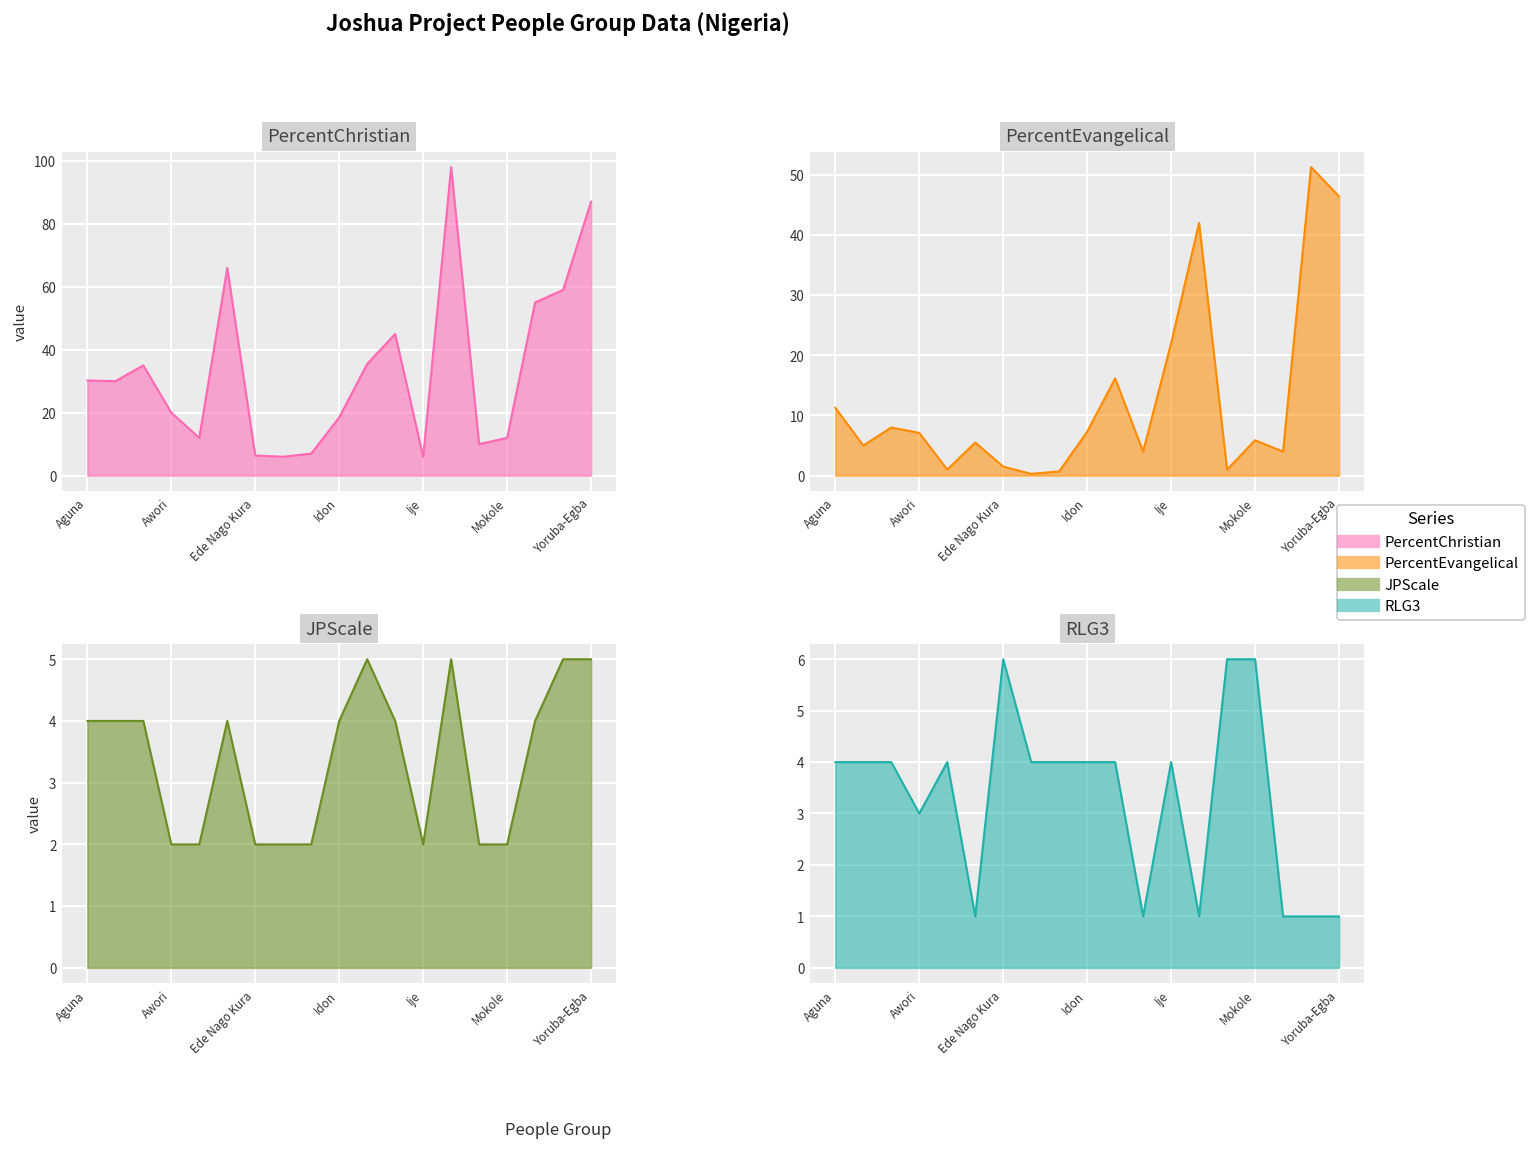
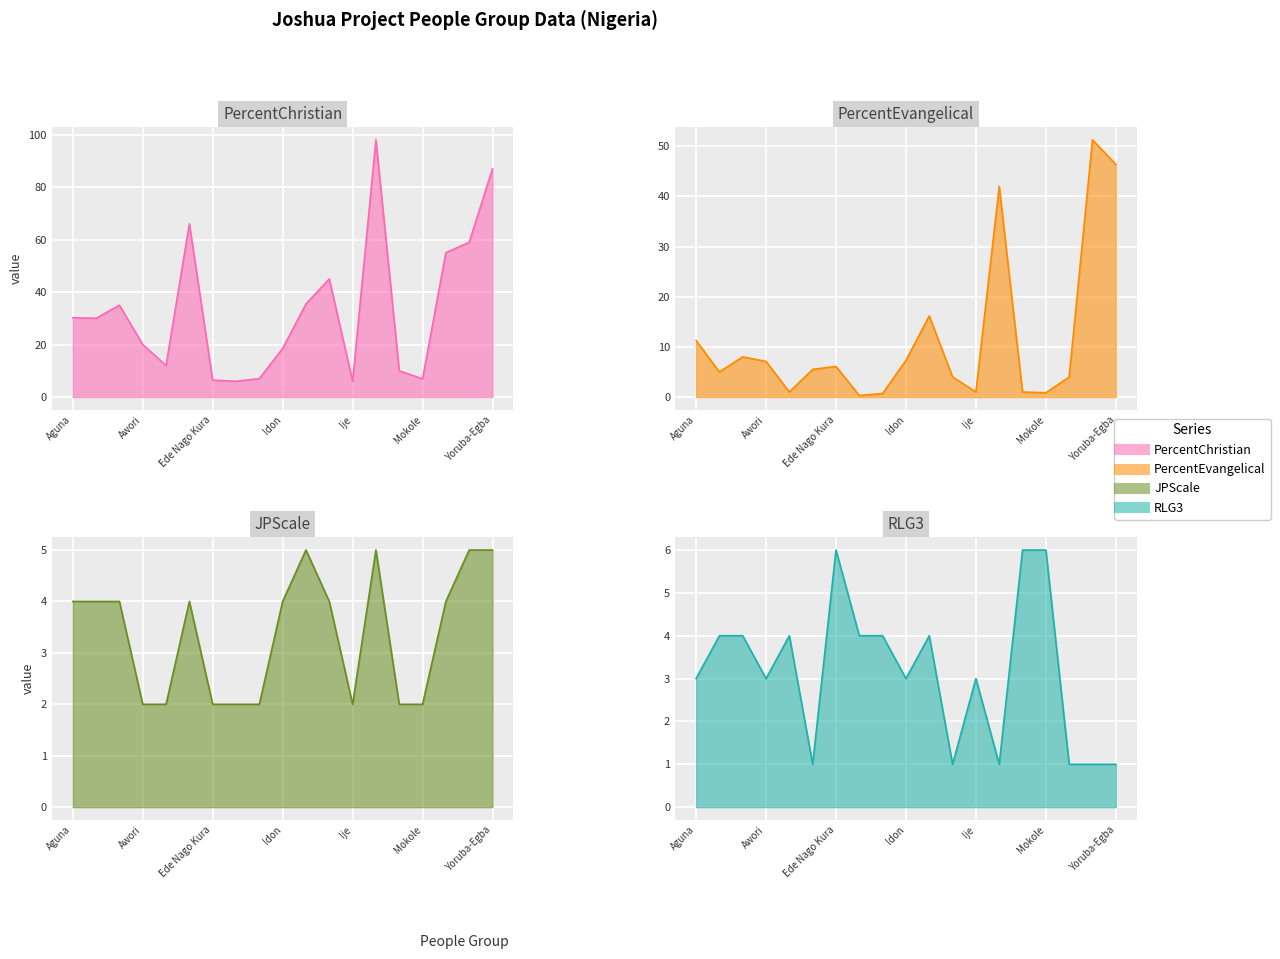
  {
    "PercentChristian": {
      "Aguna": 30,
      "Awori": 20,
      "Ede Nago Kura": 6,
      "Idon": 19,
      "Ije": 6,
-     "Mokole": 12,
+     "Mokole": 7,
      "Yoruba-Egba": 87
    },
    "PercentEvangelical": {
      "Aguna": 11,
      "Awori": 7,
-     "Ede Nago Kura": 2,
+     "Ede Nago Kura": 6,
      "Idon": 7,
-     "Ije": 22,
-     "Mokole": 6,
+     "Ije": 1,
+     "Mokole": 1,
      "Yoruba-Egba": 46
    },
    "JPScale": {
      "Aguna": 4.0,
      "Awori": 2.0,
      "Ede Nago Kura": 2.0,
      "Idon": 4.0,
      "Ije": 2.0,
      "Mokole": 2.0,
      "Yoruba-Egba": 5.0
    },
    "RLG3": {
-     "Aguna": 4,
+     "Aguna": 3,
      "Awori": 3,
      "Ede Nago Kura": 6,
-     "Idon": 4,
-     "Ije": 4,
+     "Idon": 3,
+     "Ije": 3,
      "Mokole": 6,
      "Yoruba-Egba": 1
    }
  }
